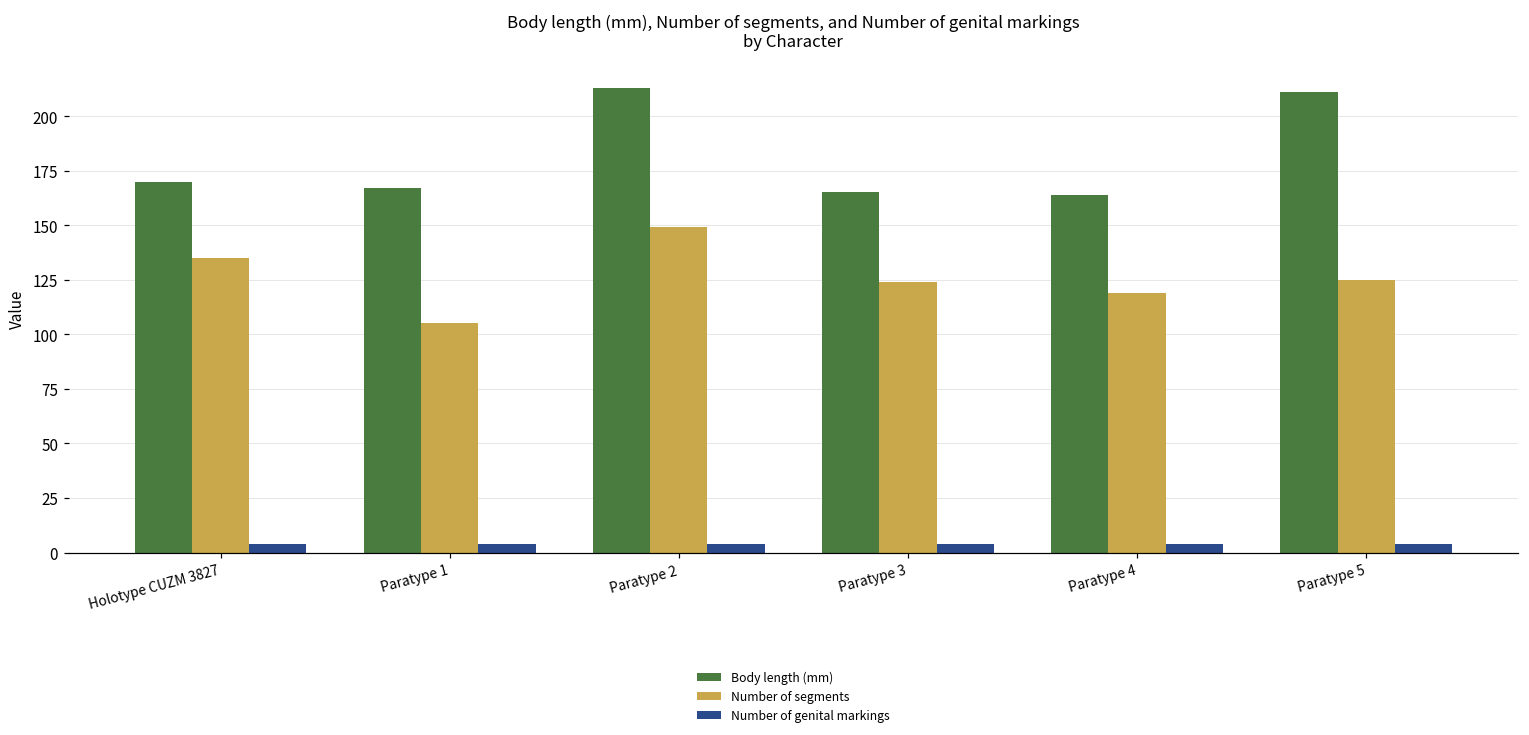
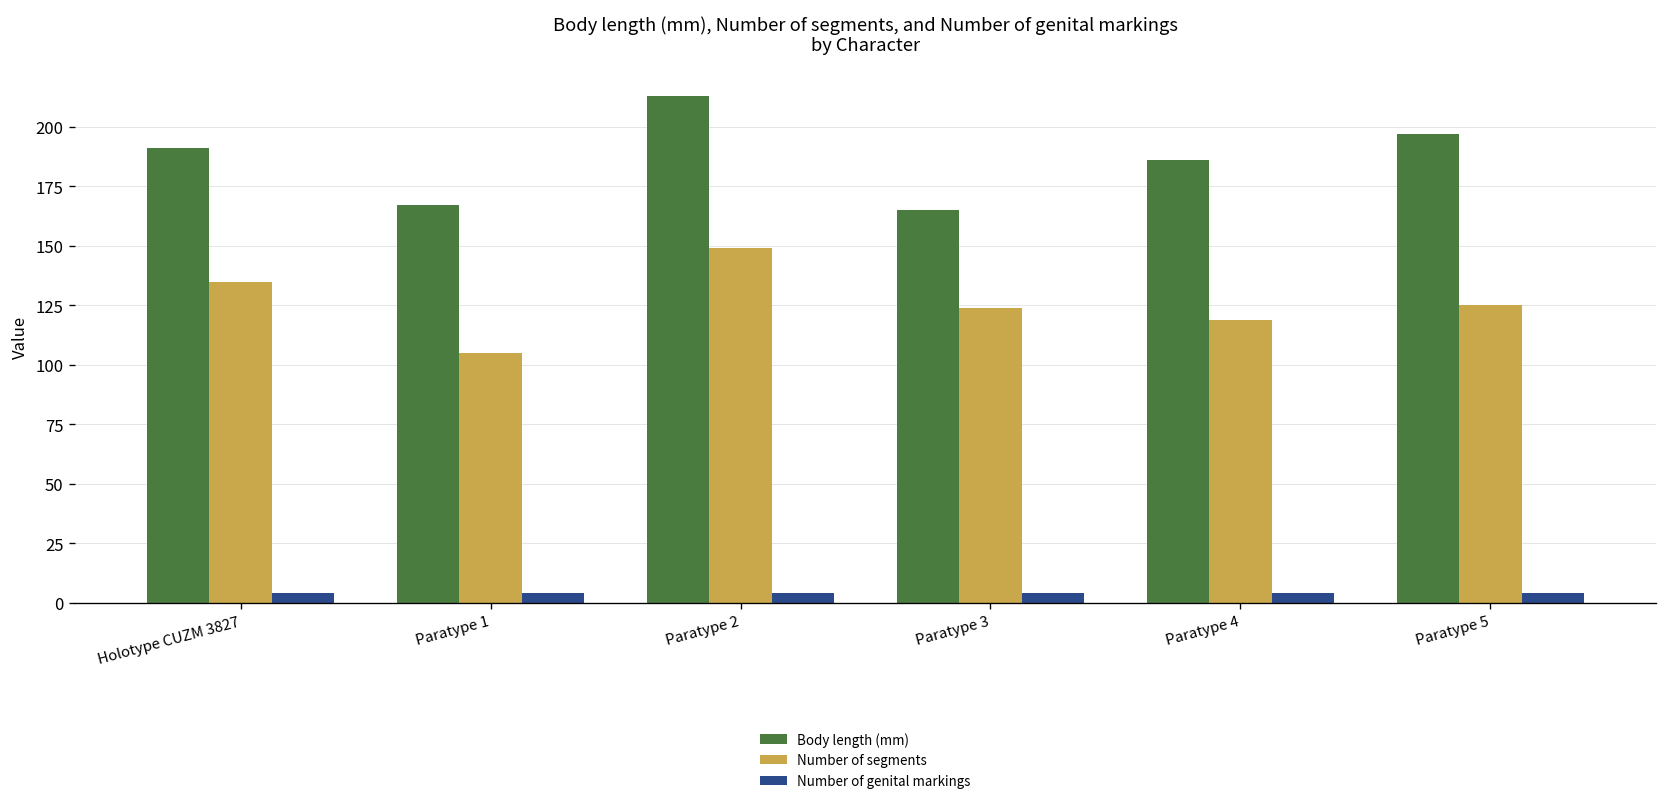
  {
    "Body length (mm)": {
-     "Holotype CUZM 3827": 170,
+     "Holotype CUZM 3827": 191,
      "Paratype 1": 167,
      "Paratype 2": 213,
      "Paratype 3": 165,
-     "Paratype 4": 164,
-     "Paratype 5": 211
+     "Paratype 4": 186,
+     "Paratype 5": 197
    },
    "Number of segments": {
      "Holotype CUZM 3827": 135,
      "Paratype 1": 105,
      "Paratype 2": 149,
      "Paratype 3": 124,
      "Paratype 4": 119,
      "Paratype 5": 125
    },
    "Number of genital markings": {
      "Holotype CUZM 3827": 4,
      "Paratype 1": 4,
      "Paratype 2": 4,
      "Paratype 3": 4,
      "Paratype 4": 4,
      "Paratype 5": 4
    }
  }
